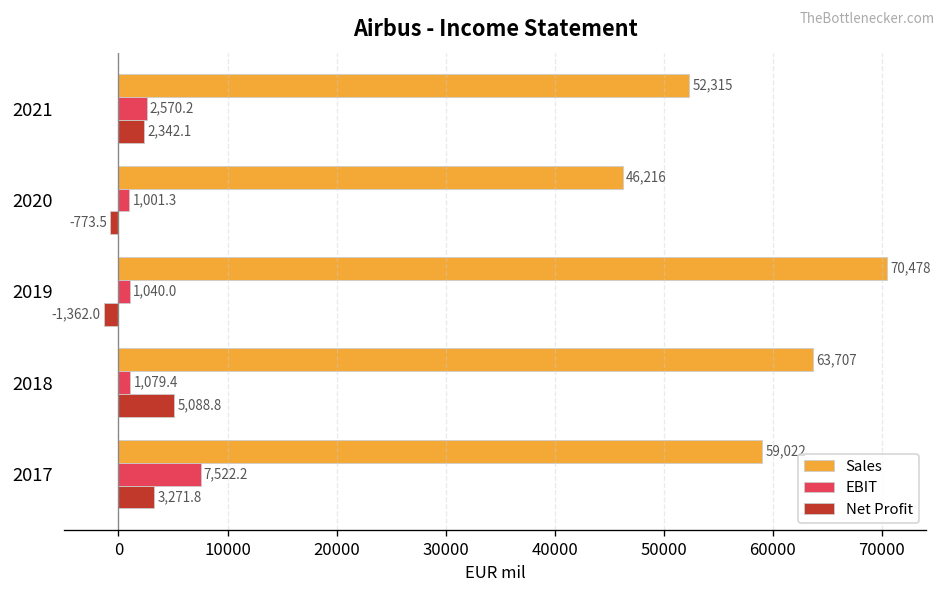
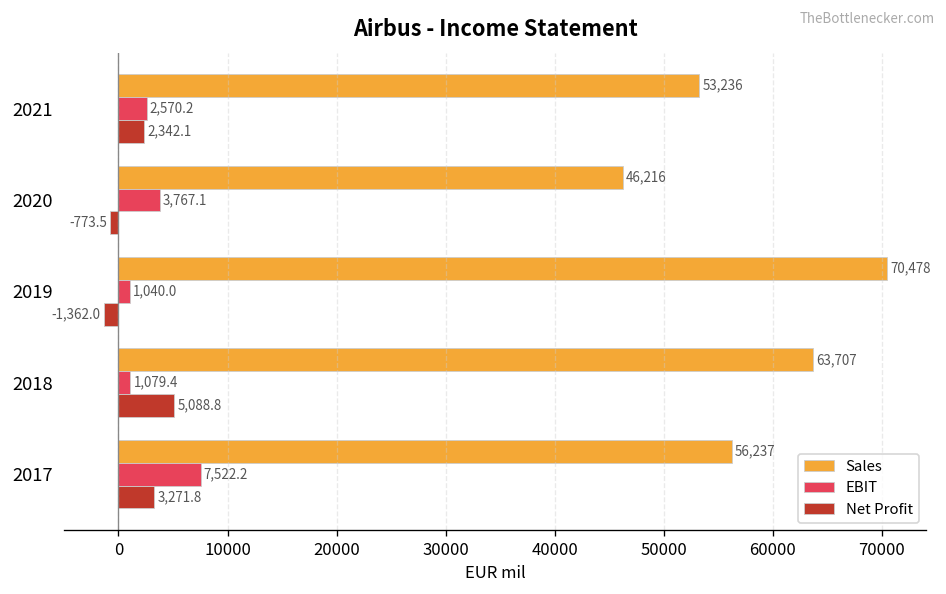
  {
    "Sales": {
-     "2021": "52,315",
+     "2021": "53,236",
      "2020": "46,216",
      "2019": "70,478",
      "2018": "63,707",
-     "2017": "59000"
+     "2017": "56000"
    },
    "EBIT": {
      "2021": "2,570.2",
-     "2020": "1,001.3",
+     "2020": "3,767.1",
      "2019": "1,040.0",
      "2018": "1,079.4",
      "2017": "7,522.2"
    },
    "Net Profit": {
      "2021": "2,342.1",
      "2020": "-773.5",
      "2019": "-1,362.0",
      "2018": "5,088.8",
      "2017": "3,271.8"
    }
  }
